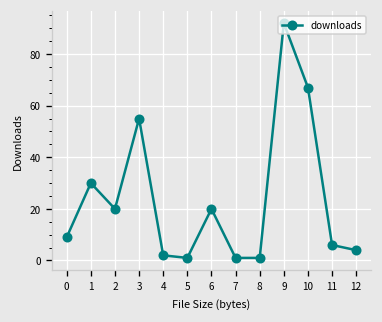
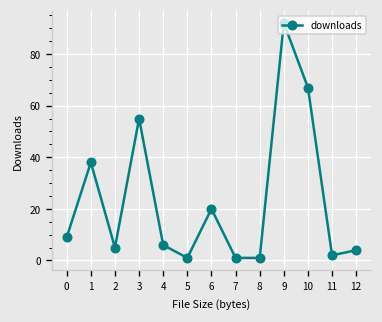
  {
    "0": 9,
-   "1": 30,
-   "2": 20,
+   "1": 38,
+   "2": 5,
    "3": 55,
-   "4": 2,
+   "4": 6,
    "5": 1,
    "6": 20,
    "7": 1,
    "8": 1,
    "10": 67,
-   "11": 6,
+   "11": 2,
    "12": 4
  }
